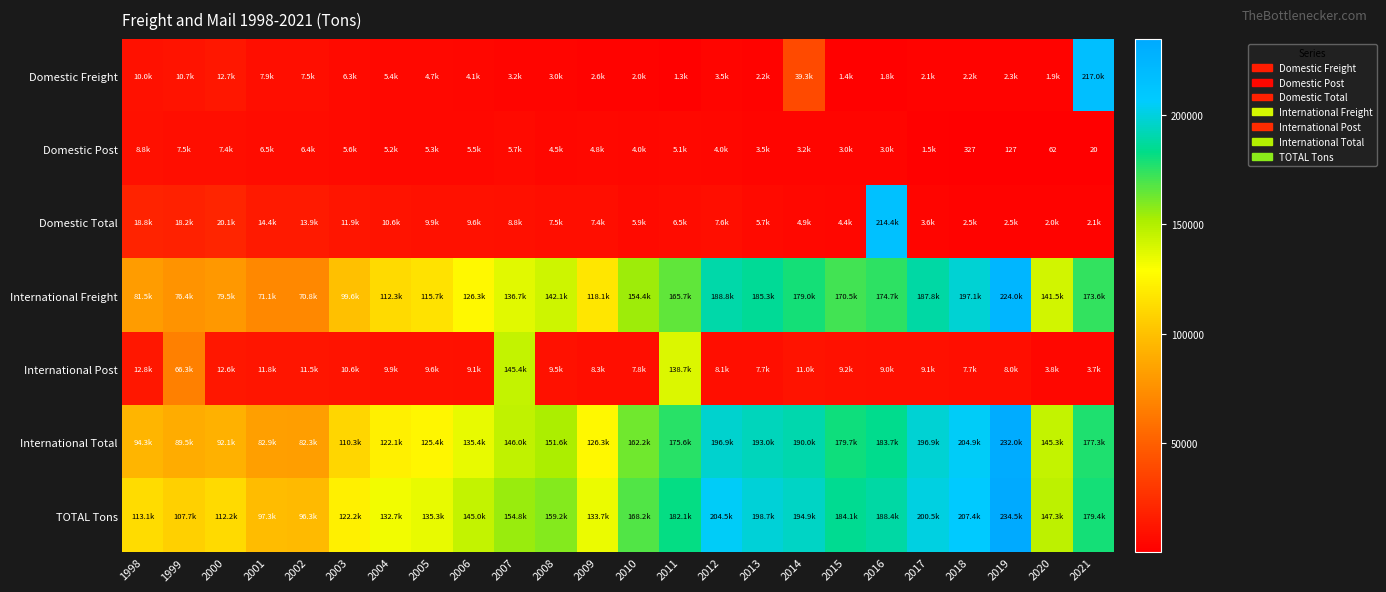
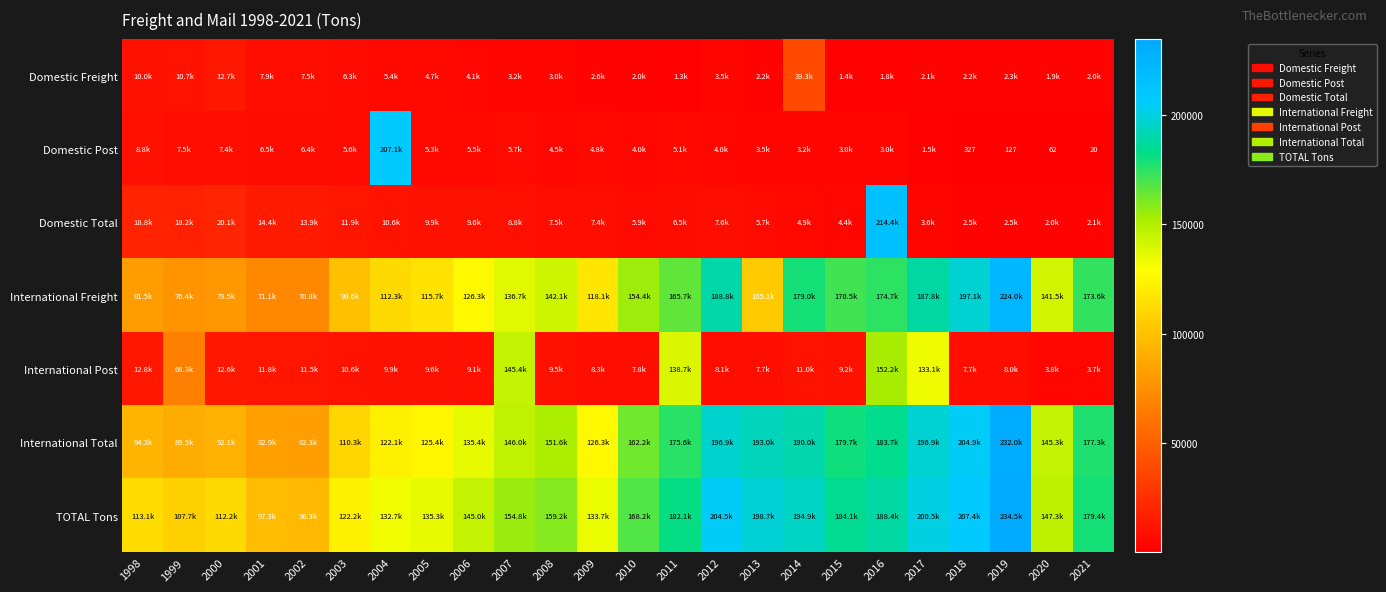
  {
    "Domestic Freight": {
      "1998": "10.0k",
      "1999": "10.7k",
      "2000": "12.7k",
      "2001": "7.9k",
      "2002": "7.5k",
      "2003": "6.3k",
      "2004": "5.4k",
      "2005": "4.7k",
      "2006": "4.1k",
      "2007": "3.2k",
      "2008": "3.0k",
      "2009": "2.6k",
      "2010": "2.0k",
      "2011": "1.3k",
      "2012": "3.5k",
      "2013": "2.2k",
      "2014": "39.3k",
      "2015": "1.4k",
      "2016": "1.8k",
      "2017": "2.1k",
      "2018": "2.2k",
      "2019": "2.3k",
      "2020": "1.9k",
-     "2021": "217.0k"
+     "2021": "2.0k"
    },
    "Domestic Post": {
      "1998": "8.8k",
      "1999": "7.5k",
      "2000": "7.4k",
      "2001": "6.5k",
      "2002": "6.4k",
      "2003": "5.6k",
-     "2004": "5.2k",
+     "2004": "207.1k",
      "2005": "5.3k",
      "2006": "5.5k",
      "2007": "5.7k",
      "2008": "4.5k",
      "2009": "4.8k",
      "2010": "4.0k",
      "2011": "5.1k",
      "2012": "4.0k",
      "2013": "3.5k",
      "2014": "3.2k",
      "2015": "3.0k",
      "2016": "3.0k",
      "2017": "1.5k",
      "2018": "327",
      "2019": "127",
      "2020": "62",
      "2021": "20"
    },
    "Domestic Total": {
      "1998": "18.8k",
      "1999": "18.2k",
      "2000": "20.1k",
      "2001": "14.4k",
      "2002": "13.9k",
      "2003": "11.9k",
      "2004": "10.6k",
      "2005": "9.9k",
      "2006": "9.6k",
      "2007": "8.8k",
      "2008": "7.5k",
      "2009": "7.4k",
      "2010": "5.9k",
      "2011": "6.5k",
      "2012": "7.6k",
      "2013": "5.7k",
      "2014": "4.9k",
      "2015": "4.4k",
      "2016": "214.4k",
      "2017": "3.6k",
      "2018": "2.5k",
      "2019": "2.5k",
      "2020": "2.0k",
      "2021": "2.1k"
    },
    "International Freight": {
      "1998": "81.5k",
      "1999": "76.4k",
      "2000": "79.5k",
      "2001": "71.1k",
      "2002": "70.8k",
      "2003": "99.6k",
      "2004": "112.3k",
      "2005": "115.7k",
      "2006": "126.3k",
      "2007": "136.7k",
      "2008": "142.1k",
      "2009": "118.1k",
      "2010": "154.4k",
      "2011": "165.7k",
      "2012": "188.8k",
-     "2013": "185.3k",
+     "2013": "105.1k",
      "2014": "179.0k",
      "2015": "170.5k",
      "2016": "174.7k",
      "2017": "187.8k",
      "2018": "197.1k",
      "2019": "224.0k",
      "2020": "141.5k",
      "2021": "173.6k"
    },
    "International Post": {
      "1998": "12.8k",
      "1999": "66.3k",
      "2000": "12.6k",
      "2001": "11.8k",
      "2002": "11.5k",
      "2003": "10.6k",
      "2004": "9.9k",
      "2005": "9.6k",
      "2006": "9.1k",
      "2007": "145.4k",
      "2008": "9.5k",
      "2009": "8.3k",
      "2010": "7.8k",
      "2011": "138.7k",
      "2012": "8.1k",
      "2013": "7.7k",
      "2014": "11.0k",
      "2015": "9.2k",
-     "2016": "9.0k",
-     "2017": "9.1k",
+     "2016": "152.2k",
+     "2017": "133.1k",
      "2018": "7.7k",
      "2019": "8.0k",
      "2020": "3.8k",
      "2021": "3.7k"
    },
    "International Total": {
      "1998": "94.3k",
      "1999": "89.5k",
      "2000": "92.1k",
      "2001": "82.9k",
      "2002": "82.3k",
      "2003": "110.3k",
      "2004": "122.1k",
      "2005": "125.4k",
      "2006": "135.4k",
      "2007": "146.0k",
      "2008": "151.6k",
      "2009": "126.3k",
      "2010": "162.2k",
      "2011": "175.6k",
      "2012": "196.9k",
      "2013": "193.0k",
      "2014": "190.0k",
      "2015": "179.7k",
      "2016": "183.7k",
      "2017": "196.9k",
      "2018": "204.9k",
      "2019": "232.0k",
      "2020": "145.3k",
      "2021": "177.3k"
    },
    "TOTAL Tons": {
      "1998": "113.1k",
      "1999": "107.7k",
      "2000": "112.2k",
      "2001": "97.3k",
      "2002": "96.3k",
      "2003": "122.2k",
      "2004": "132.7k",
      "2005": "135.3k",
      "2006": "145.0k",
      "2007": "154.8k",
      "2008": "159.2k",
      "2009": "133.7k",
      "2010": "168.2k",
      "2011": "182.1k",
      "2012": "204.5k",
      "2013": "198.7k",
      "2014": "194.9k",
      "2015": "184.1k",
      "2016": "188.4k",
      "2017": "200.5k",
      "2018": "207.4k",
      "2019": "234.5k",
      "2020": "147.3k",
      "2021": "179.4k"
    }
  }
